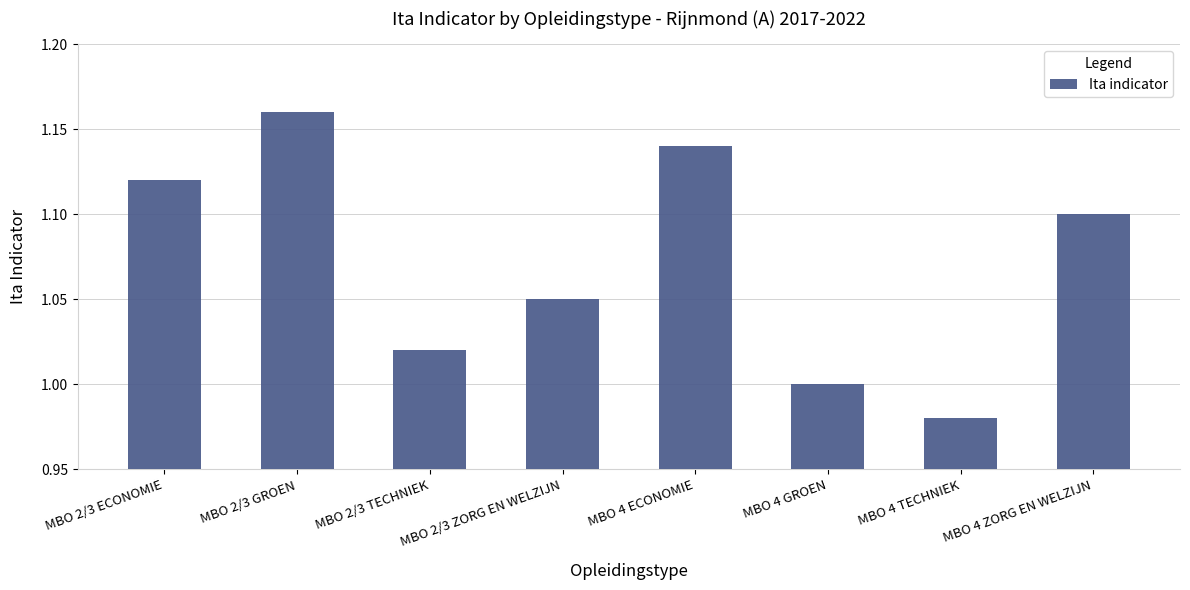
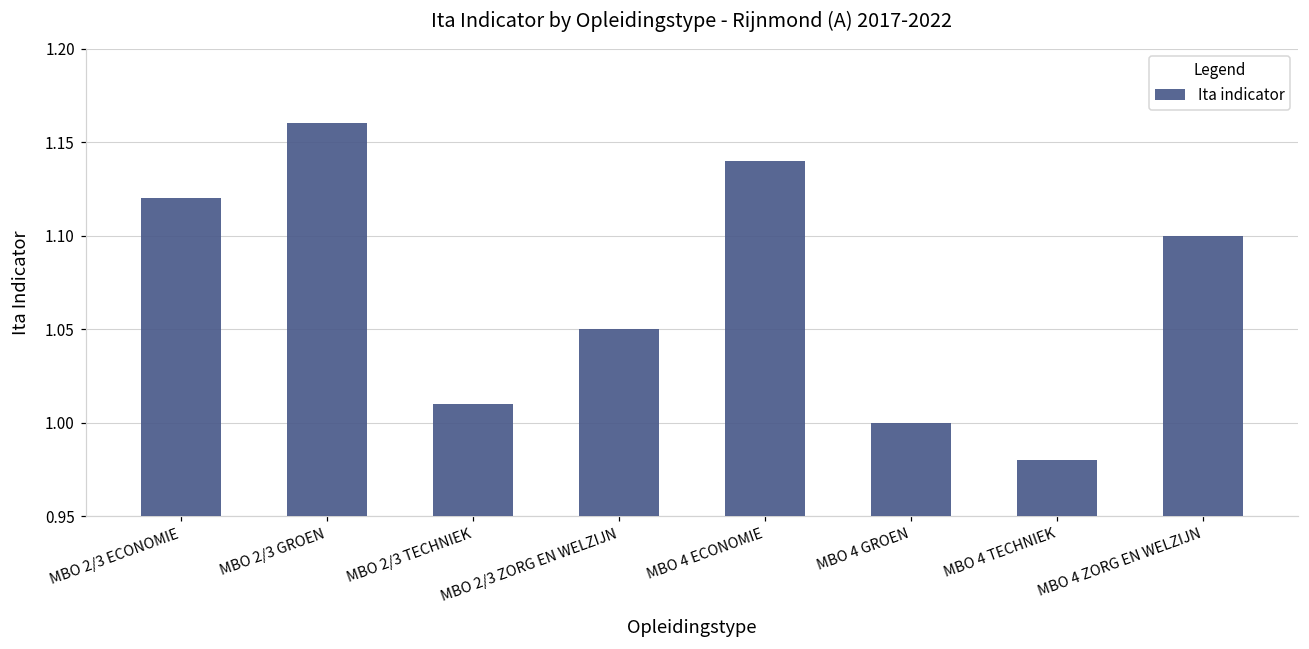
  {
    "MBO 2/3 ECONOMIE": 1.12,
    "MBO 2/3 GROEN": 1.16,
-   "MBO 2/3 TECHNIEK": 1.02,
+   "MBO 2/3 TECHNIEK": 1.01,
    "MBO 2/3 ZORG EN WELZIJN": 1.05,
    "MBO 4 ECONOMIE": 1.14,
    "MBO 4 GROEN": 1.00,
    "MBO 4 TECHNIEK": 0.98,
    "MBO 4 ZORG EN WELZIJN": 1.10
  }
